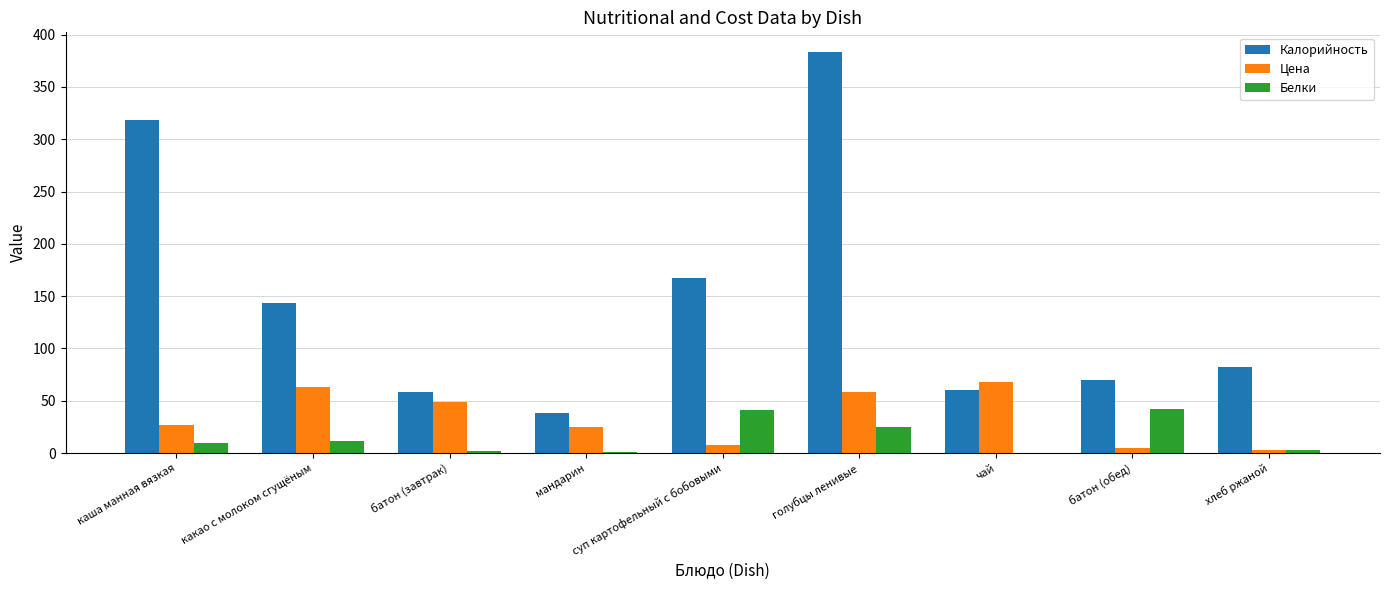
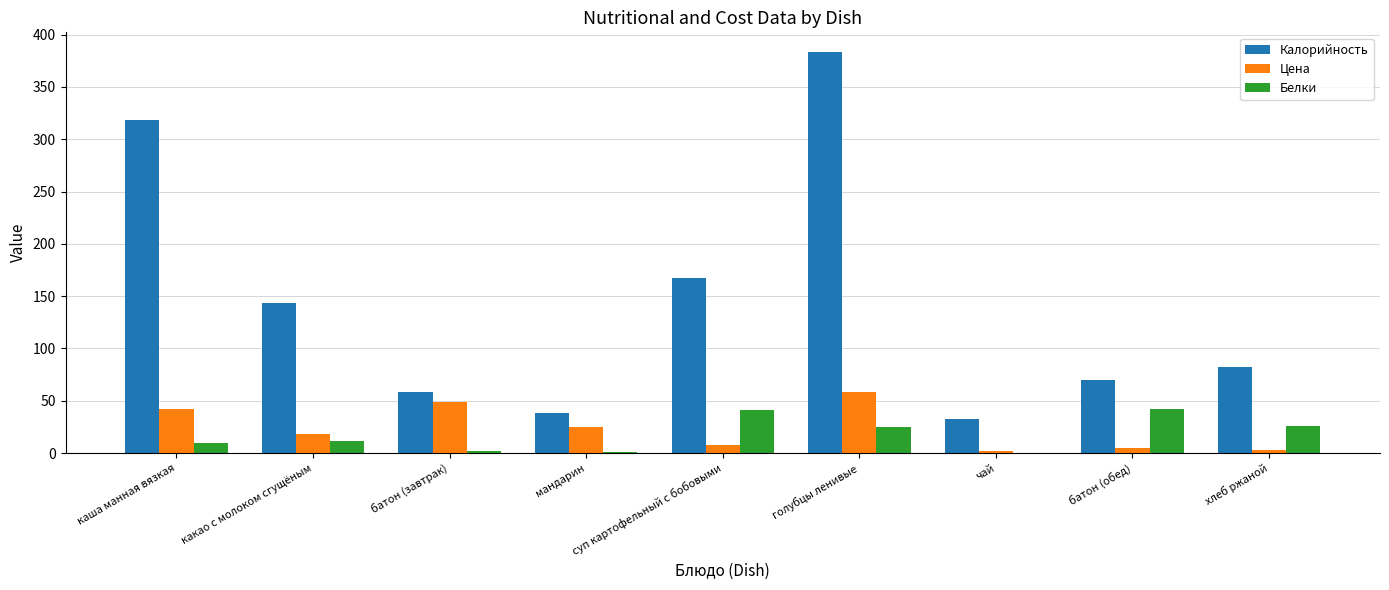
  {
    "Калорийность": {
      "каша манная вязкая": 318,
      "какао с молоком сгущёным": 143,
      "батон (завтрак)": 58,
      "мандарин": 38,
      "суп картофельный с бобовыми": 167,
      "голубцы ленивые": 383,
-     "чай": 60,
+     "чай": 33,
      "батон (обед)": 70,
      "хлеб ржаной": 82
    },
    "Цена": {
-     "каша манная вязкая": 27,
-     "какао с молоком сгущёным": 64,
+     "каша манная вязкая": 42,
+     "какао с молоком сгущёным": 18,
      "батон (завтрак)": 49,
      "мандарин": 25,
      "суп картофельный с бобовыми": 7,
      "голубцы ленивые": 58,
-     "чай": 68,
+     "чай": 2,
      "батон (обед)": 5,
      "хлеб ржаной": 3
    },
    "Белки": {
      "каша манная вязкая": 10,
      "какао с молоком сгущёным": 12,
      "суп картофельный с бобовыми": 41,
      "голубцы ленивые": 25,
      "чай": 0,
      "батон (обед)": 42,
-     "хлеб ржаной": 3
+     "хлеб ржаной": 26
    }
  }
